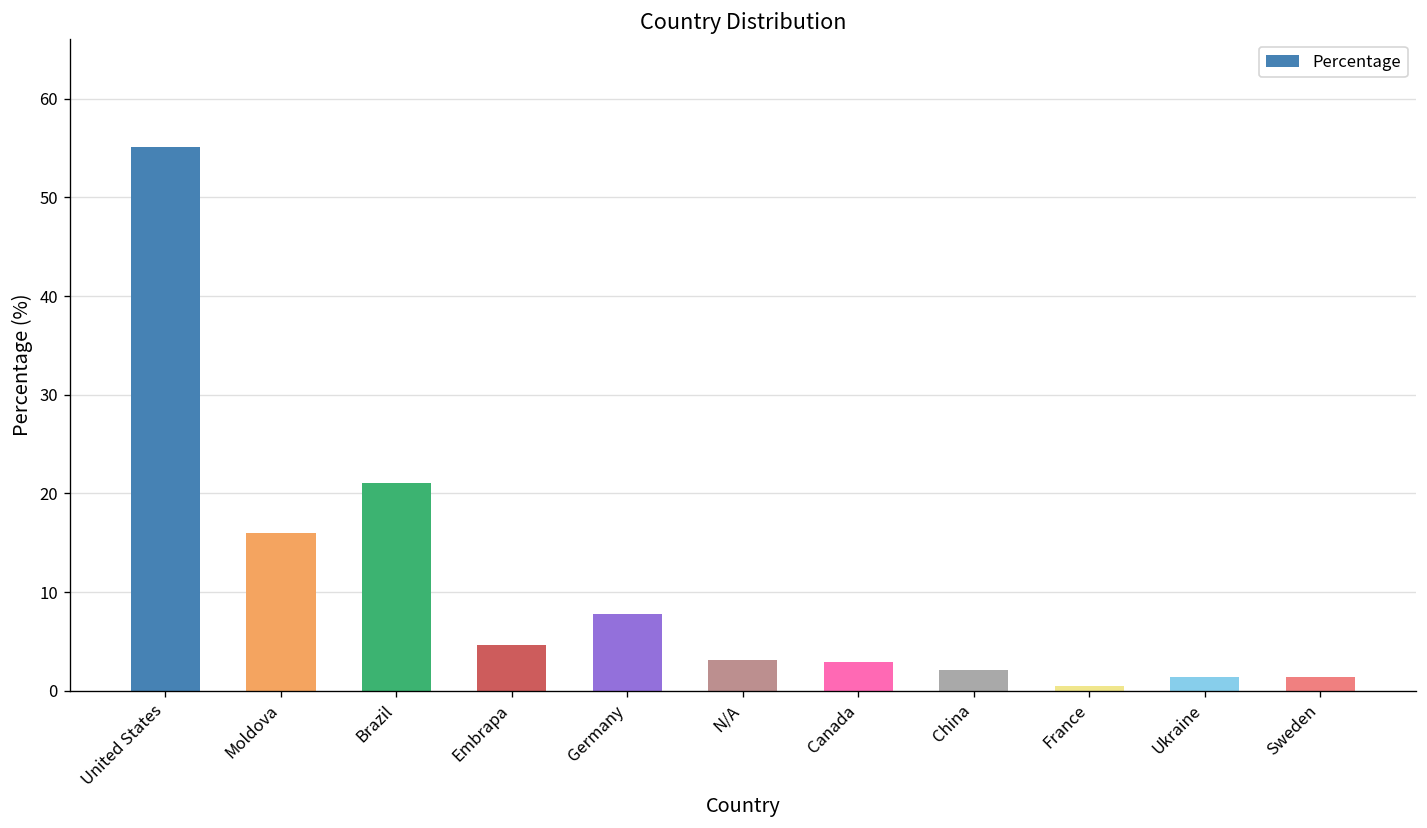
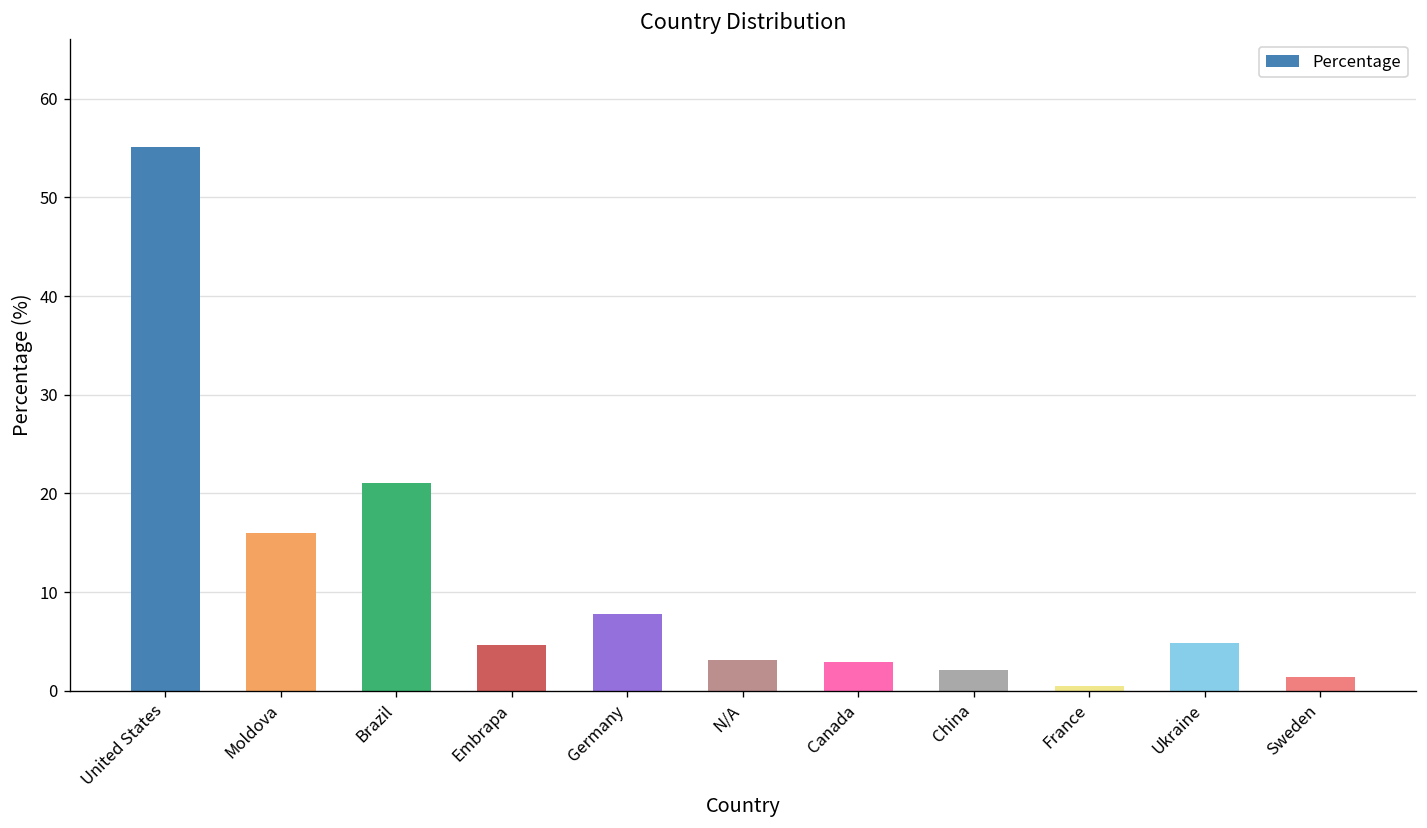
  {
    "United States": 55,
    "Moldova": 16,
    "Brazil": 21,
    "Embrapa": 5,
    "Germany": 8,
    "N/A": 3,
    "Canada": 3,
    "China": 2,
    "France": 1,
-   "Ukraine": 1,
+   "Ukraine": 5,
    "Sweden": 1
  }
